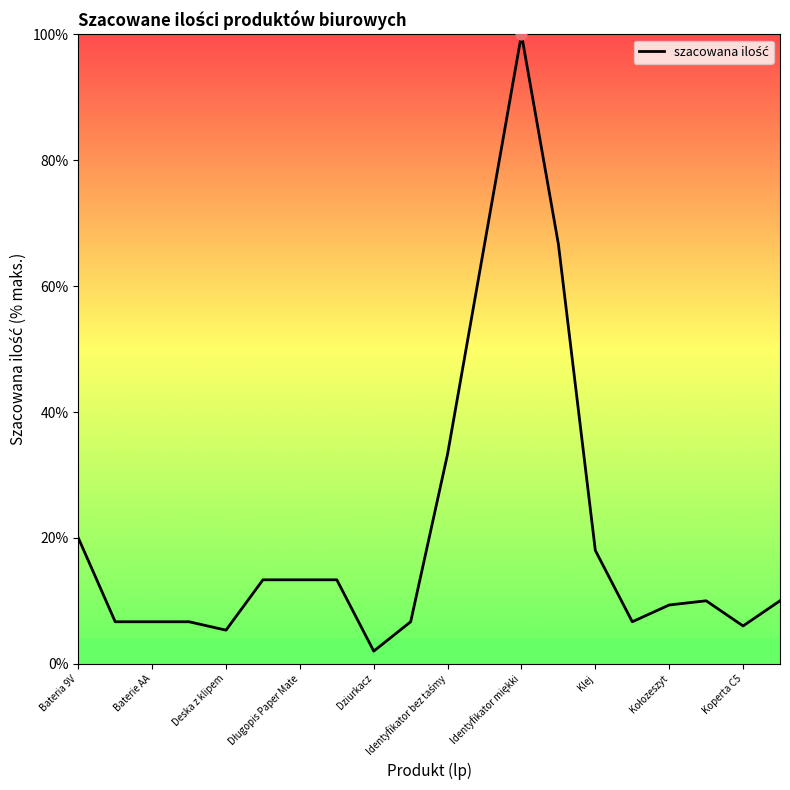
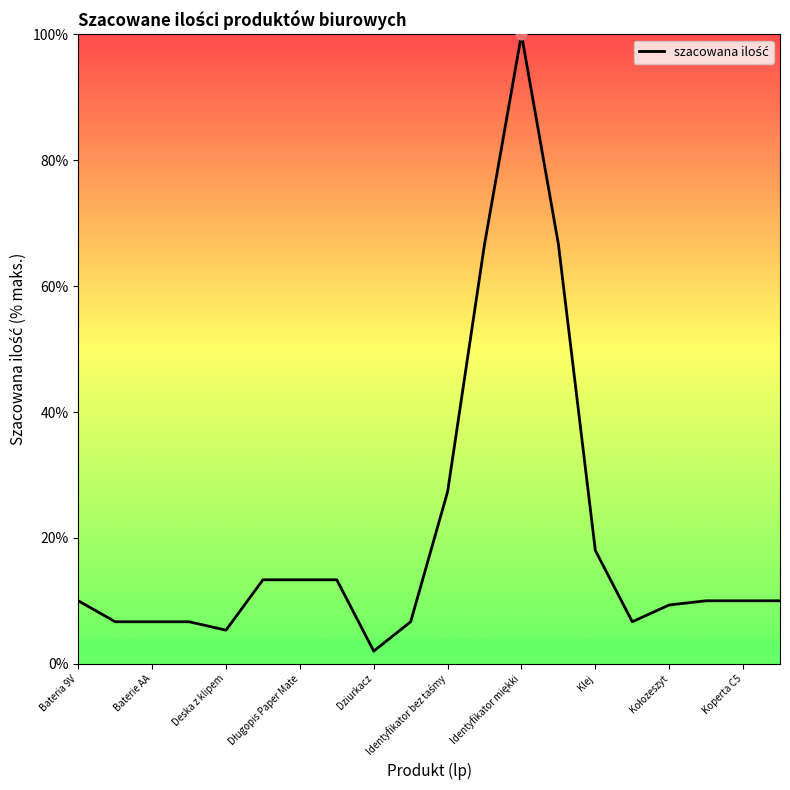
  {
    "szacowana ilość": {
-     "Bateria 9V": "20%",
+     "Bateria 9V": "10%",
      "Baterie AA": "7%",
      "Deska z klipem": "5%",
      "Długopis Paper Mate": "13%",
-     "Identyfikator bez taśmy": "33%",
+     "Identyfikator bez taśmy": "27%",
      "Klej": "18%",
      "Kołozeszyt": "9%",
-     "Koperta C5": "6%"
+     "Koperta C5": "10%"
    }
  }
